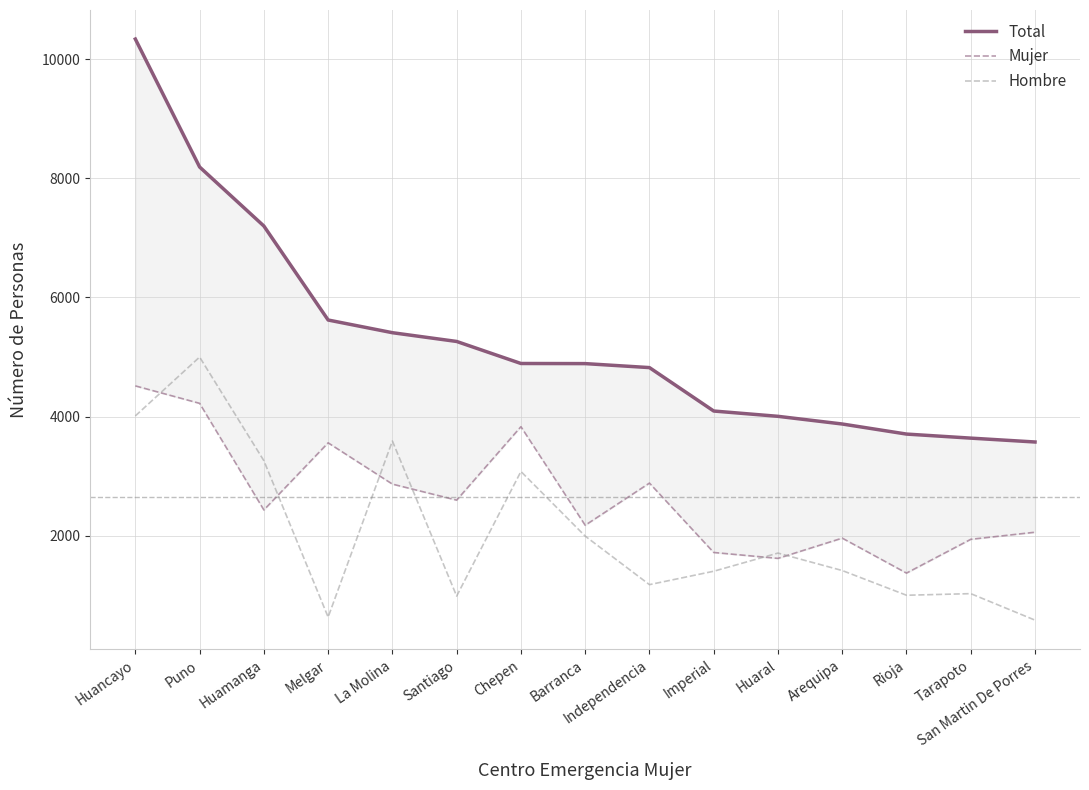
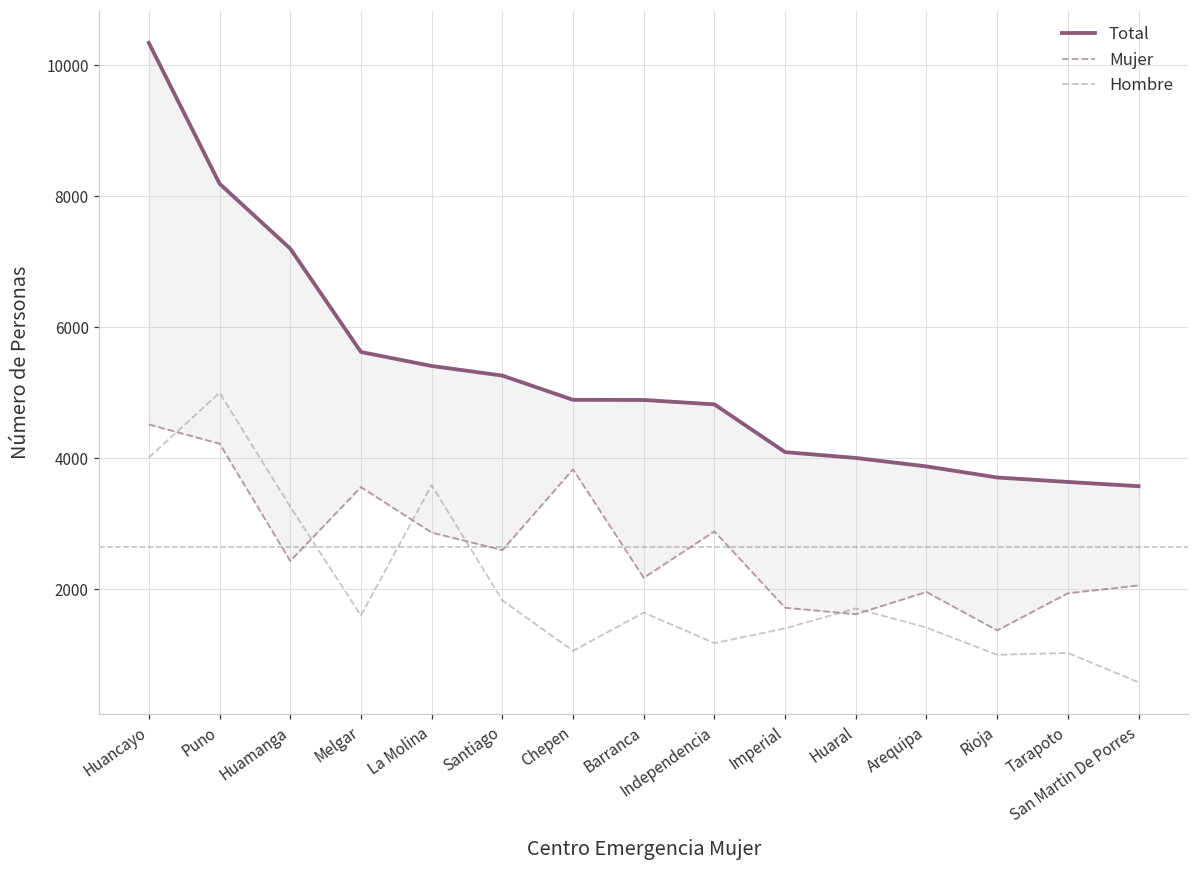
  {
    "Hombre": {
      "Huancayo": 4000,
      "Puno": 5000,
      "Huamanga": 3300,
-     "Melgar": 600,
+     "Melgar": 1600,
      "La Molina": 3600,
-     "Santiago": 1000,
-     "Chepen": 3100,
-     "Barranca": 2000,
+     "Santiago": 1800,
+     "Chepen": 1100,
+     "Barranca": 1600,
      "Independencia": 1200,
      "Imperial": 1400,
      "Huaral": 1700,
      "Arequipa": 1400,
      "Rioja": 1000,
      "Tarapoto": 1000,
      "San Martin De Porres": 600
    }
  }
